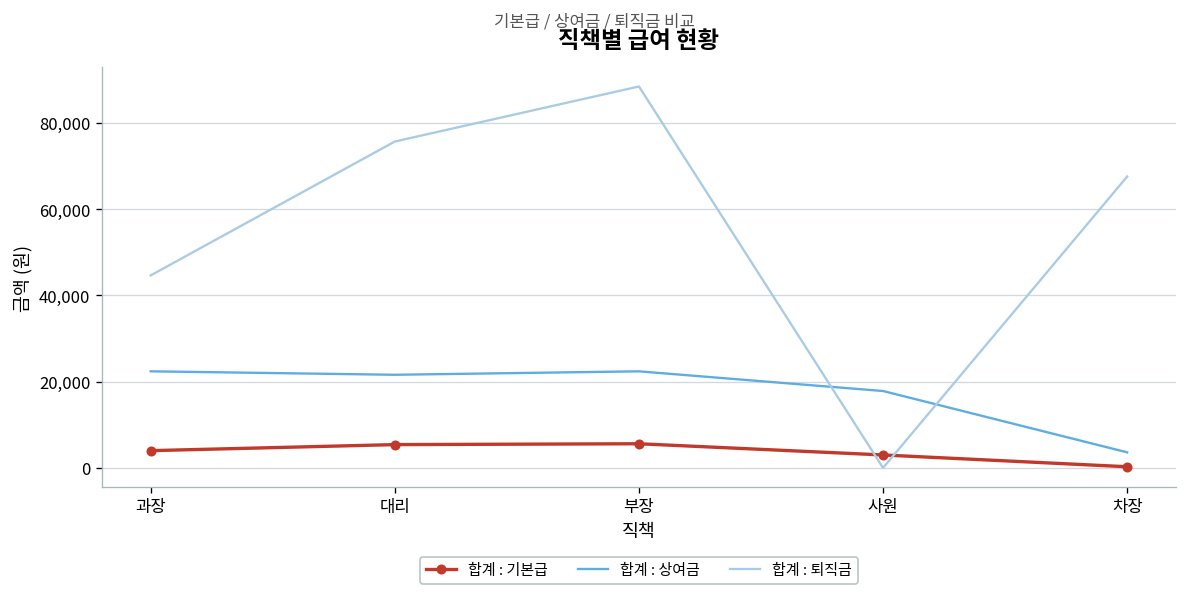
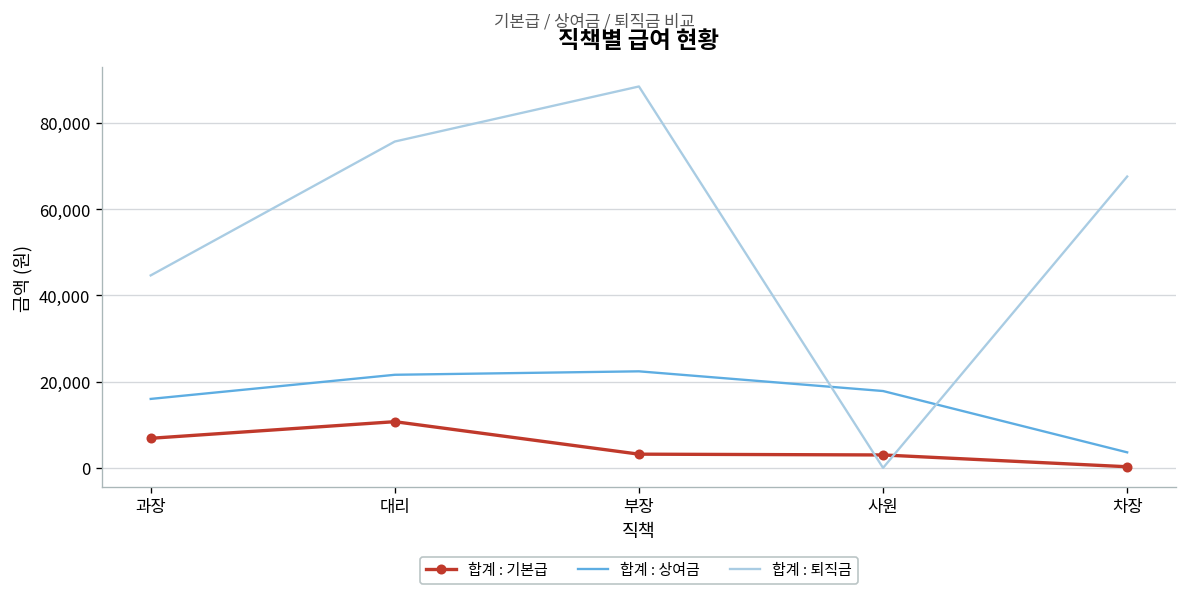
  {
    "합계 : 기본급": {
-     "과장": "4,000",
-     "대리": "5,000",
-     "부장": "6,000",
+     "과장": "7,000",
+     "대리": "11,000",
+     "부장": "3,000",
      "사원": "3,000",
      "차장": "0"
    },
    "합계 : 상여금": {
-     "과장": "22,000",
+     "과장": "16,000",
      "대리": "22,000",
      "부장": "22,000",
      "사원": "18,000",
      "차장": "4,000"
    },
    "합계 : 퇴직금": {
      "과장": "45,000",
      "대리": "76,000",
      "부장": "88,000",
      "사원": "0",
      "차장": "68,000"
    }
  }
